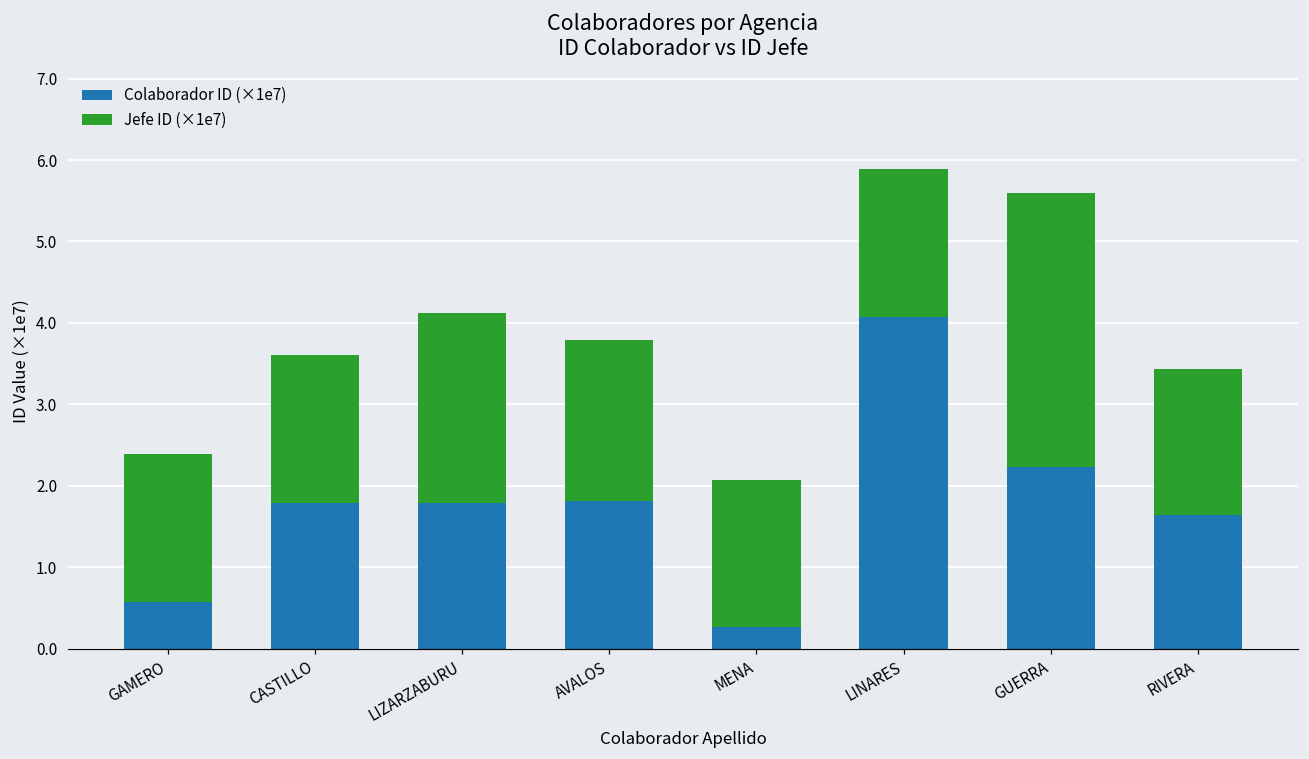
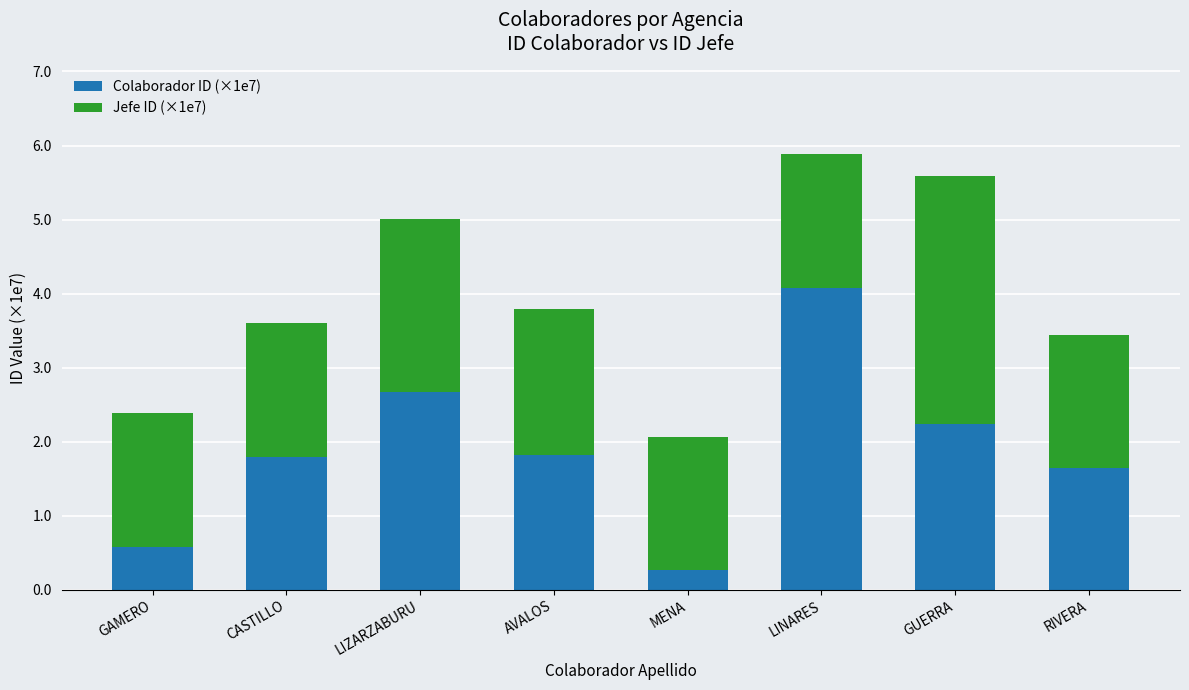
  {
    "Colaborador ID (×1e7)": {
      "GAMERO": 0.6,
      "CASTILLO": 1.8,
-     "LIZARZABURU": 1.8,
+     "LIZARZABURU": 2.7,
      "AVALOS": 1.8,
      "MENA": 0.3,
      "LINARES": 4.1,
      "GUERRA": 2.2,
      "RIVERA": 1.6
    },
    "Jefe ID (×1e7)": {
      "GAMERO": 1.8,
      "CASTILLO": 1.8,
      "LIZARZABURU": 2.3,
      "AVALOS": 2.0,
      "MENA": 1.8,
      "LINARES": 1.8,
      "GUERRA": 3.4,
      "RIVERA": 1.8
    }
  }
